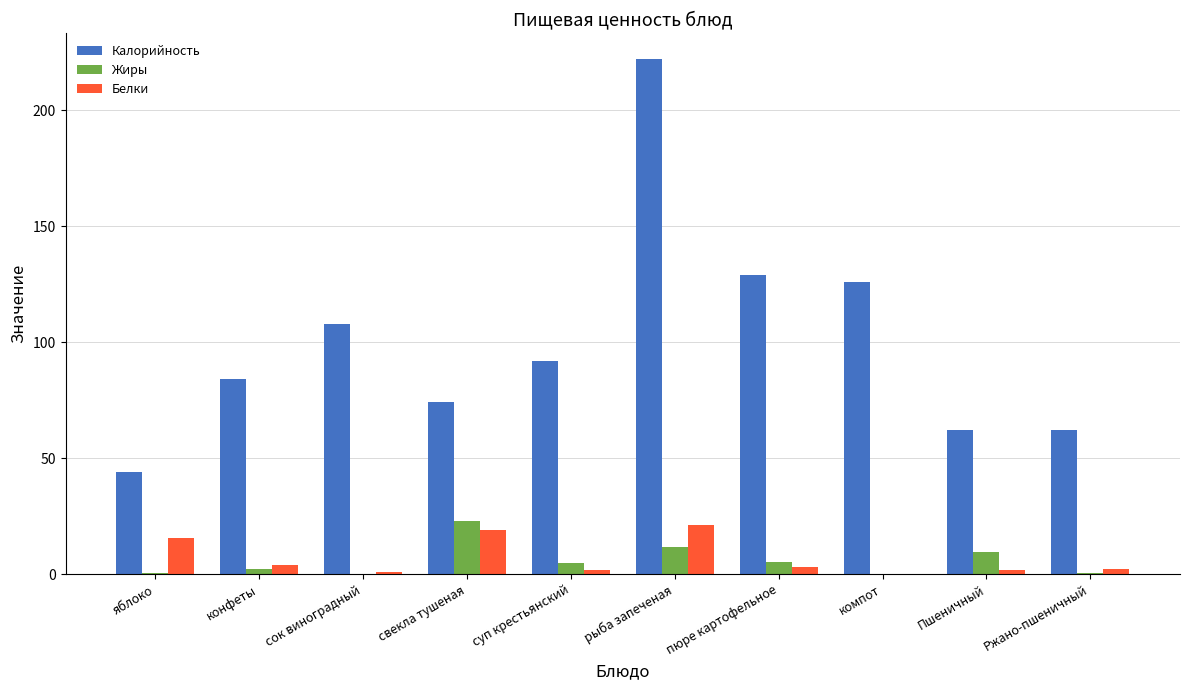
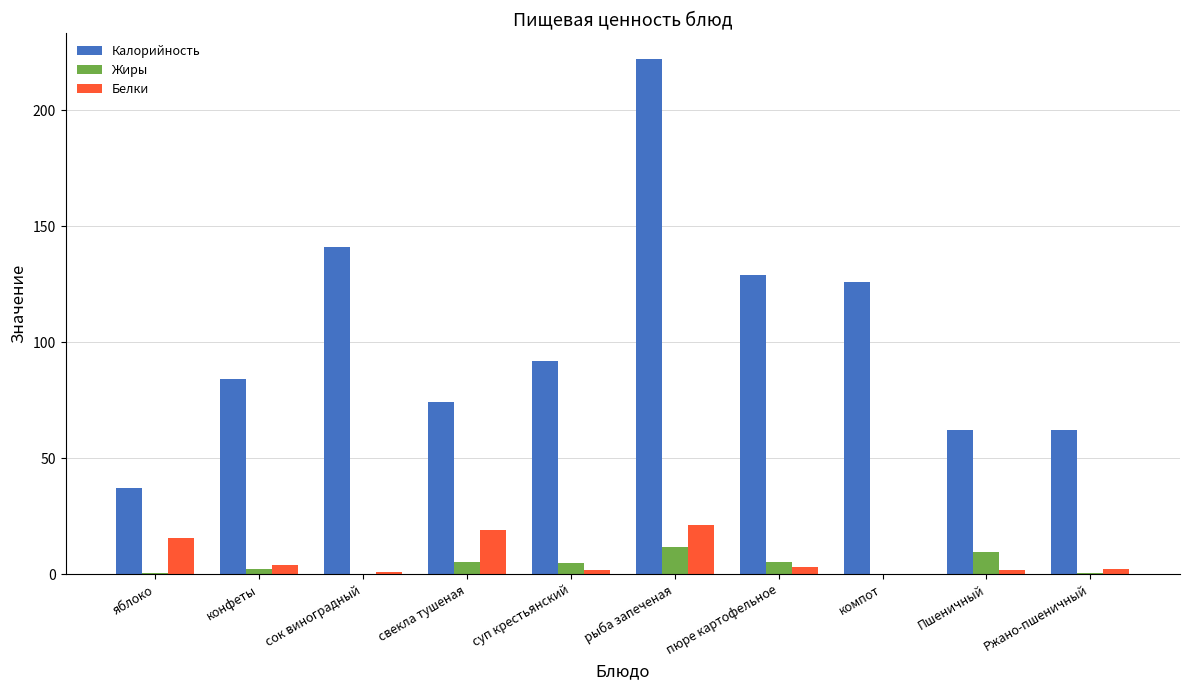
  {
    "Калорийность": {
-     "яблоко": 44,
+     "яблоко": 37,
      "конфеты": 84,
-     "сок виноградный": 108,
+     "сок виноградный": 141,
      "свекла тушеная": 74,
      "суп крестьянский": 92,
      "рыба запеченая": 222,
      "пюре картофельное": 129,
      "компот": 126,
      "Пшеничный": 62,
      "Ржано-пшеничный": 62
    },
    "Жиры": {
      "конфеты": 2,
      "сок виноградный": 0,
-     "свекла тушеная": 23,
+     "свекла тушеная": 5,
      "суп крестьянский": 5,
      "рыба запеченая": 12,
      "пюре картофельное": 5,
      "компот": 0,
      "Пшеничный": 9
    },
    "Белки": {
      "яблоко": 16,
      "конфеты": 4,
      "свекла тушеная": 19,
      "суп крестьянский": 2,
      "рыба запеченая": 21,
      "пюре картофельное": 3,
      "компот": 0,
      "Пшеничный": 2,
      "Ржано-пшеничный": 2
    }
  }
